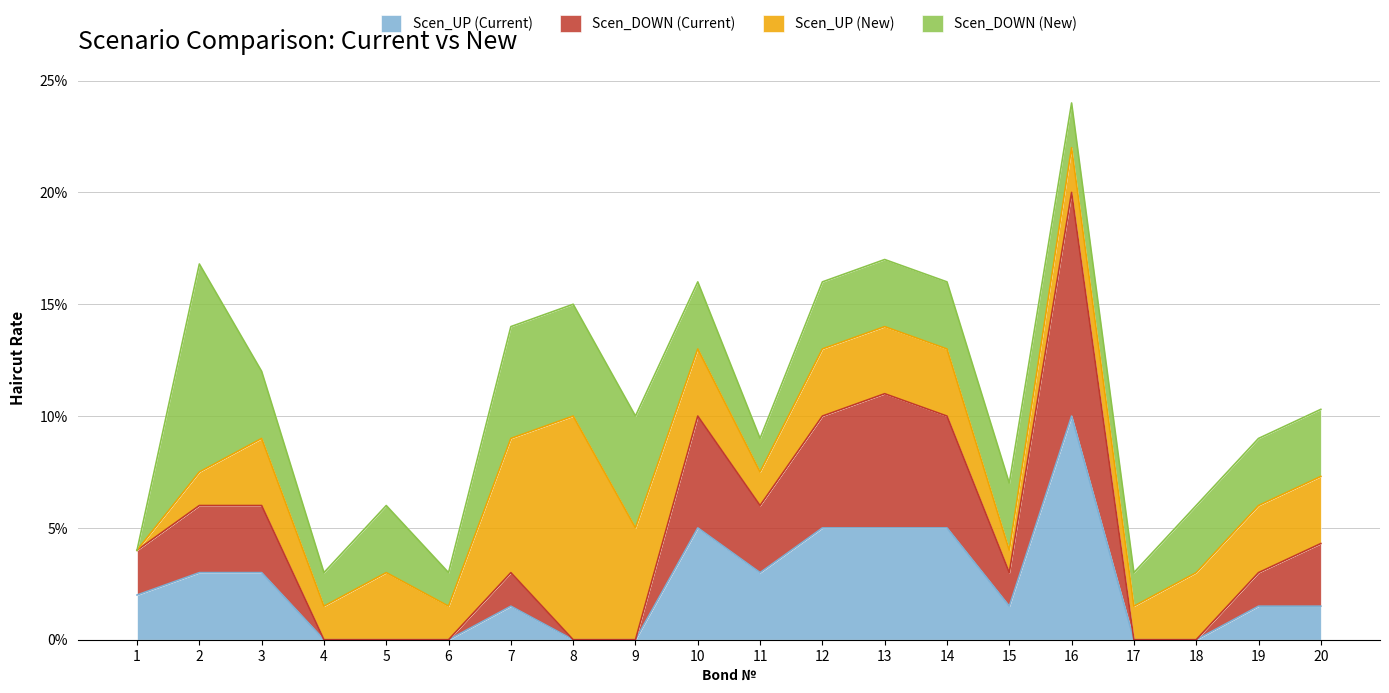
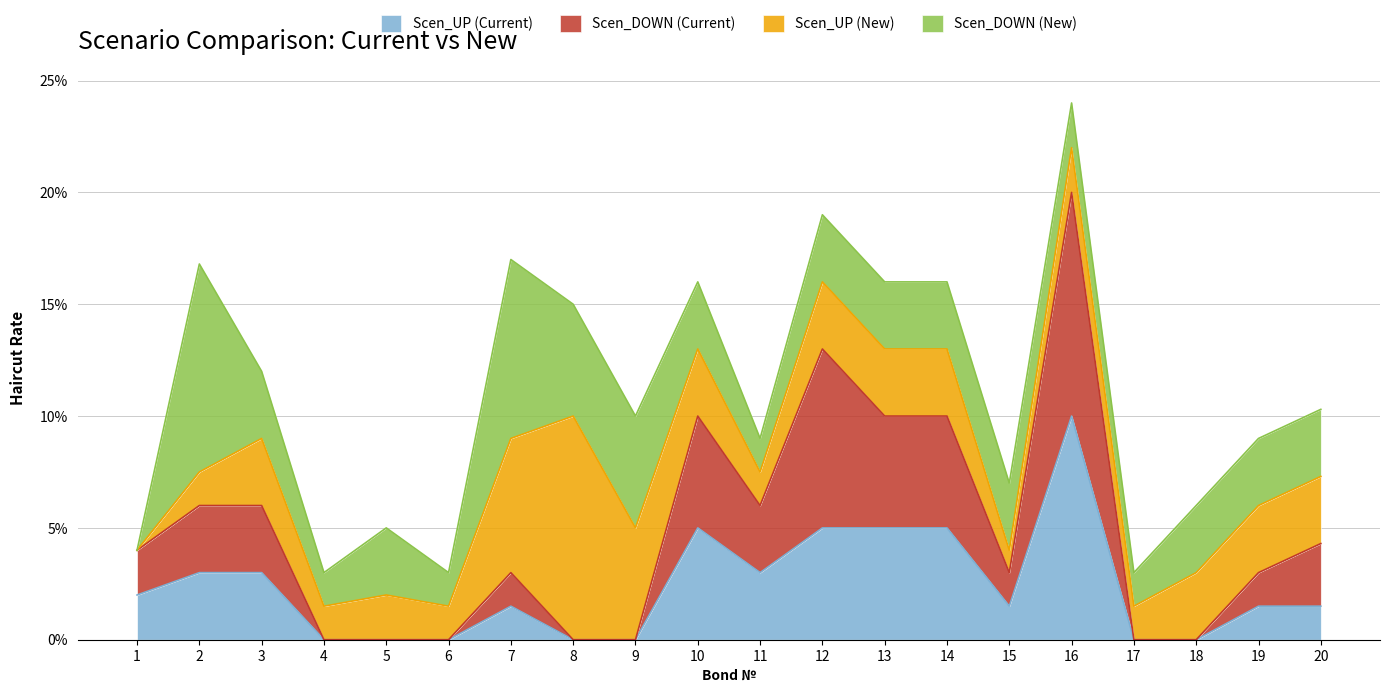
  {
    "Scen_UP (Current)": {
      "1": "2.0%",
      "2": "3.0%",
      "3": "3.0%",
      "7": "1.5%",
      "10": "5.0%",
      "11": "3.0%",
      "12": "5.0%",
      "13": "5.0%",
      "14": "5.0%",
      "15": "1.5%",
      "16": "10.0%",
      "19": "1.5%",
      "20": "1.5%"
    },
    "Scen_DOWN (Current)": {
      "2": "3.0%",
      "3": "3.0%",
      "7": "1.5%",
      "10": "5.0%",
      "11": "3.0%",
-     "12": "5.0%",
-     "13": "6.0%",
+     "12": "8.0%",
+     "13": "5.0%",
      "14": "5.0%",
      "15": "1.5%",
      "16": "10.0%",
      "19": "1.5%",
      "20": "2.8%"
    },
    "Scen_UP (New)": {
      "2": "1.5%",
      "3": "3.0%",
      "4": "1.5%",
-     "5": "3.0%",
+     "5": "2.0%",
      "6": "1.5%",
      "7": "6.0%",
      "8": "10.0%",
      "9": "5.0%",
      "10": "3.0%",
      "11": "1.5%",
      "12": "3.0%",
      "13": "3.0%",
      "14": "3.0%",
      "15": "1.0%",
      "16": "2.0%",
      "17": "1.5%",
      "18": "3.0%",
      "19": "3.0%",
      "20": "3.0%"
    },
    "Scen_DOWN (New)": {
      "2": "9.3%",
      "3": "3.0%",
      "4": "1.5%",
      "5": "3.0%",
      "6": "1.5%",
-     "7": "5.0%",
+     "7": "8.0%",
      "8": "5.0%",
      "9": "5.0%",
      "10": "3.0%",
      "11": "1.5%",
      "12": "3.0%",
      "13": "3.0%",
      "14": "3.0%",
      "15": "3.0%",
      "16": "2.0%",
      "17": "1.5%",
      "18": "3.0%",
      "19": "3.0%",
      "20": "3.0%"
    }
  }
